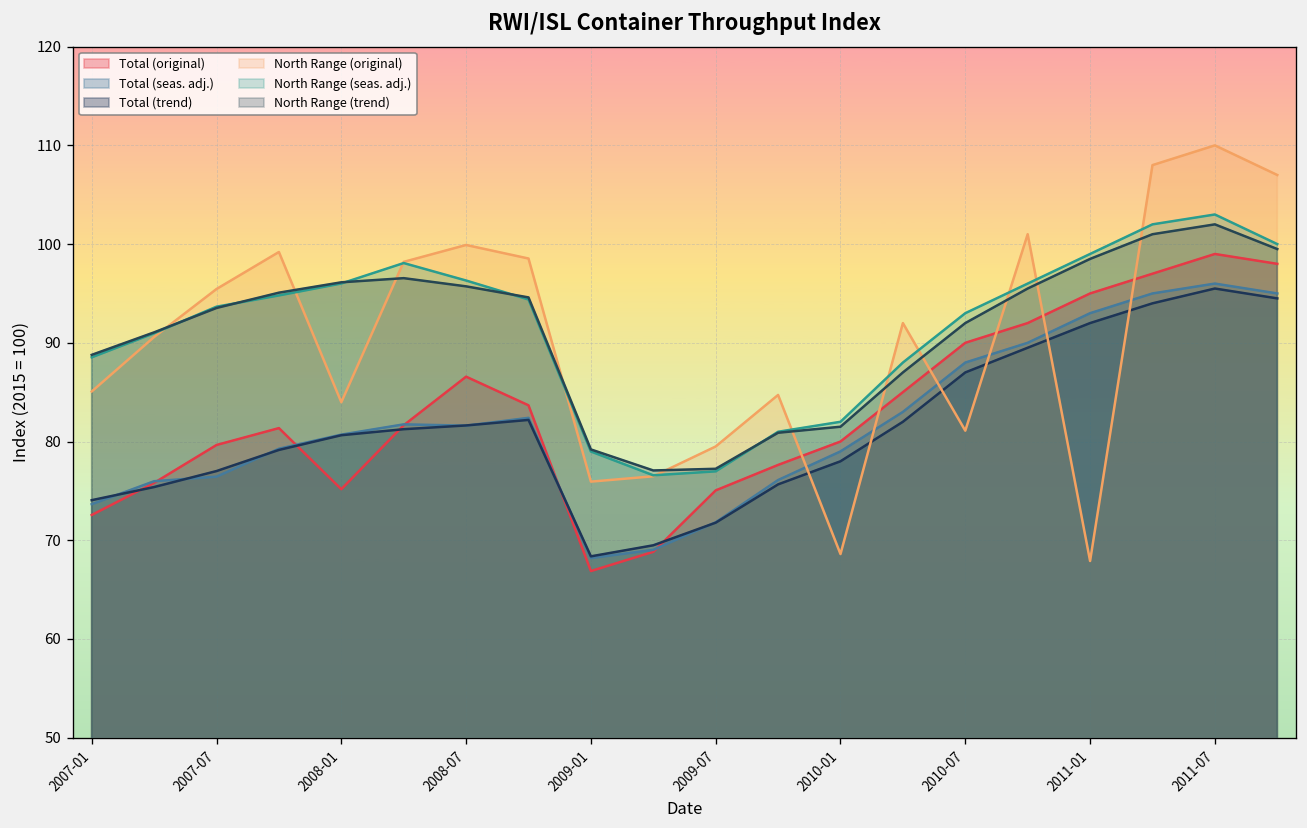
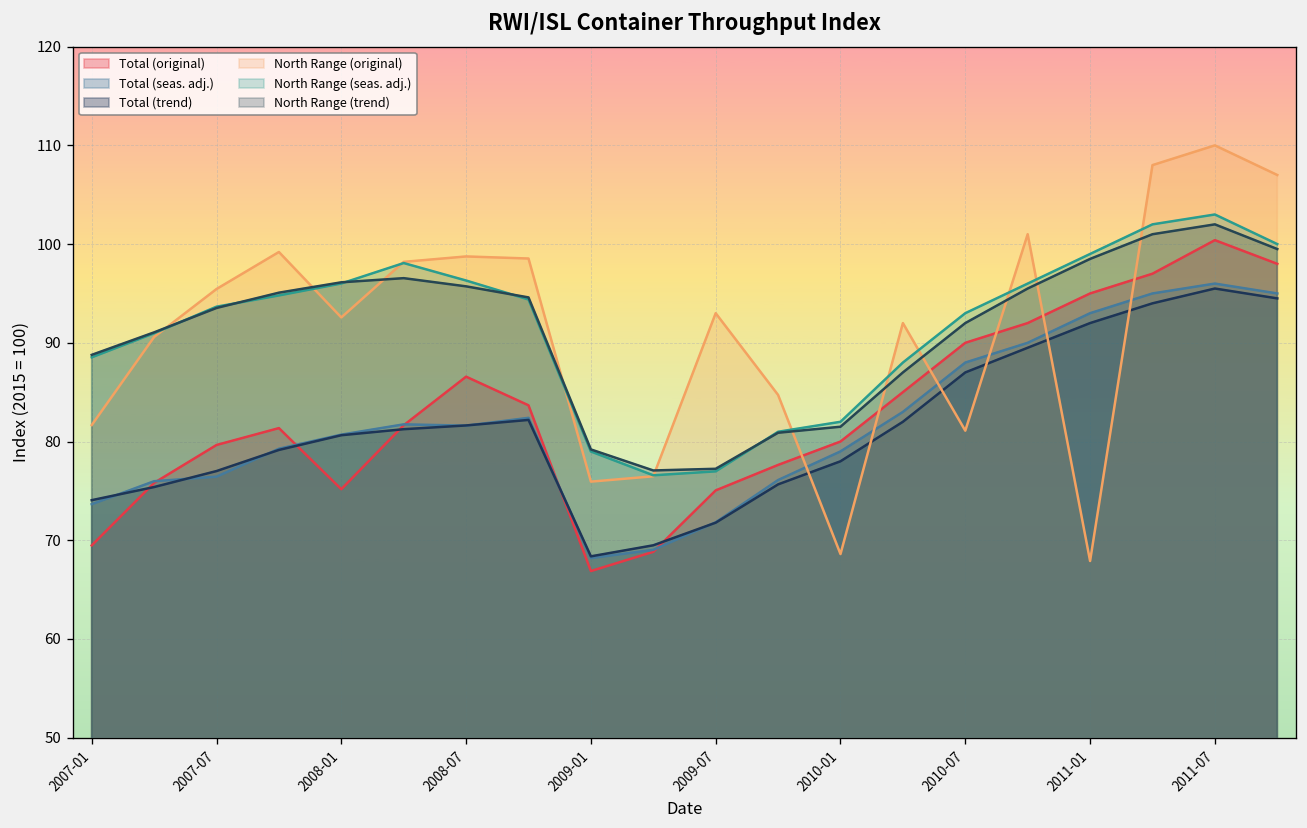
  {
    "Total (original)": {
-     "2007-01": 73,
+     "2007-01": 69,
      "2007-07": 80,
      "2008-01": 75,
      "2008-07": 87,
      "2009-01": 67,
      "2009-07": 75,
      "2010-01": 80,
      "2010-07": 90,
      "2011-01": 95,
-     "2011-07": 99
+     "2011-07": 100
    },
    "North Range (original)": {
-     "2007-01": 85,
+     "2007-01": 82,
      "2007-07": 95,
-     "2008-01": 84,
-     "2008-07": 100,
+     "2008-01": 93,
+     "2008-07": 99,
      "2009-01": 76,
-     "2009-07": 80,
+     "2009-07": 93,
      "2010-01": 69,
      "2010-07": 81,
      "2011-01": 68,
      "2011-07": 110
    }
  }
